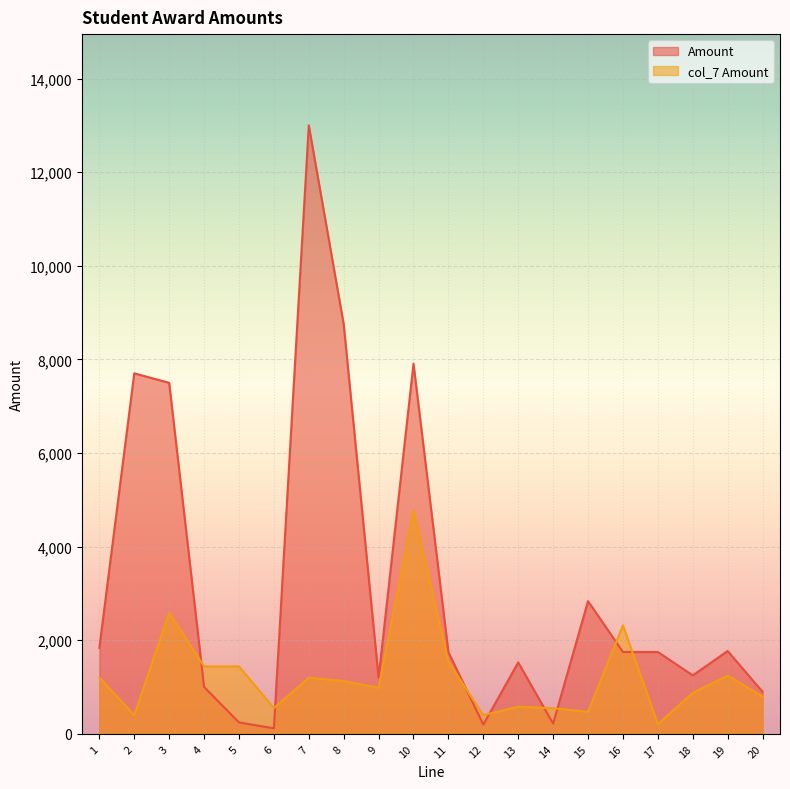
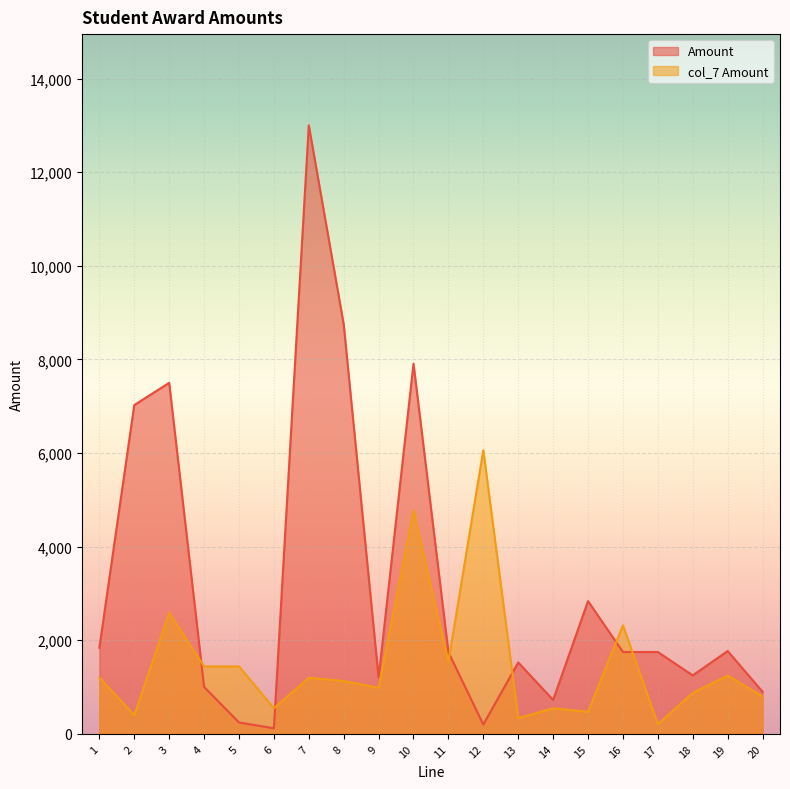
  {
    "Amount": {
      "1": "1,800",
-     "2": "7,700",
+     "2": "7,000",
      "3": "7,500",
      "4": "1,000",
      "5": "200",
      "6": "100",
      "7": "13,000",
      "8": "8,800",
      "9": "1,200",
      "10": "7,900",
      "11": "1,700",
      "12": "200",
      "13": "1,500",
-     "14": "200",
+     "14": "700",
      "15": "2,800",
      "16": "1,800",
      "17": "1,800",
      "18": "1,300",
      "19": "1,800",
      "20": "900"
    },
    "col_7 Amount": {
      "1": "1,200",
      "2": "400",
      "3": "2,600",
      "4": "1,400",
      "5": "1,400",
      "6": "600",
      "7": "1,200",
      "8": "1,100",
      "9": "1,000",
      "10": "4,800",
      "11": "1,500",
-     "12": "400",
-     "13": "600",
+     "12": "6,100",
+     "13": "300",
      "14": "500",
      "15": "500",
      "16": "2,300",
      "17": "200",
      "18": "900",
      "19": "1,200",
      "20": "800"
    }
  }
